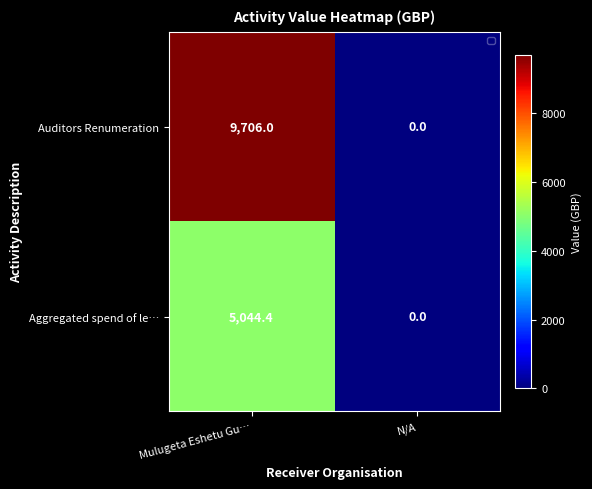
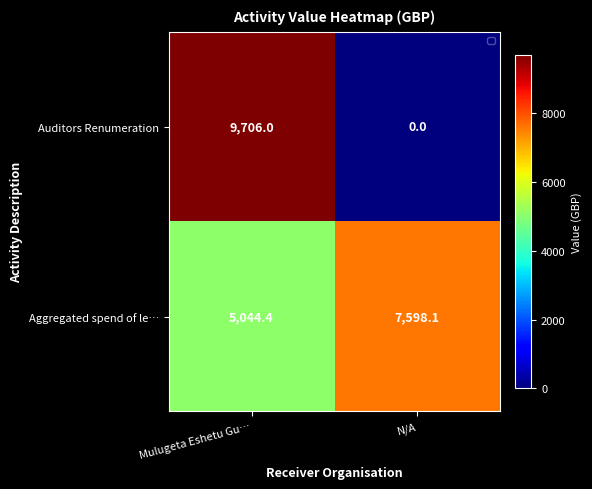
  {
    "Auditors Renumeration": {
      "Mulugeta Eshetu Gu…": "9,706.0",
      "N/A": "0.0"
    },
    "Aggregated spend of le…": {
      "Mulugeta Eshetu Gu…": "5,044.4",
-     "N/A": "0.0"
+     "N/A": "7,598.1"
    }
  }
